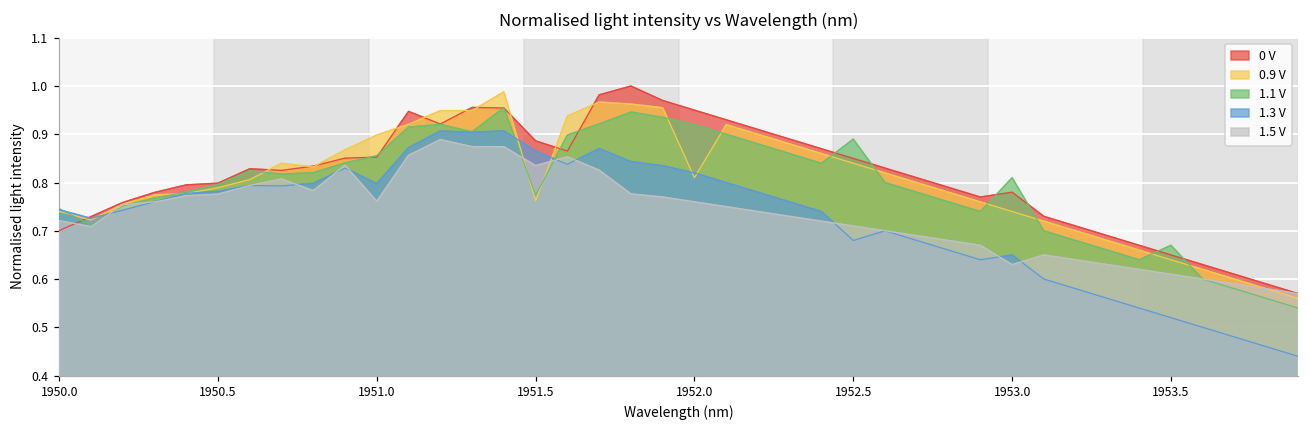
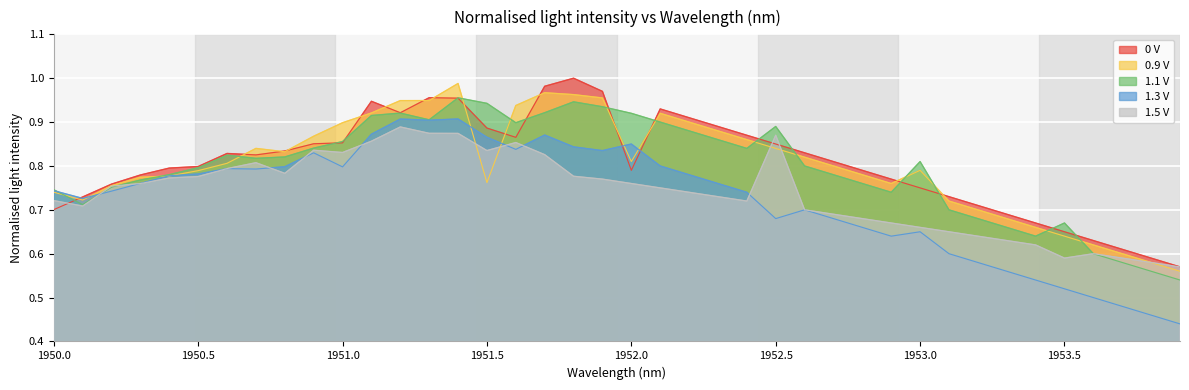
  {
    "0 V": {
      "1950.0": 0.70,
      "1951.5": 0.89,
-     "1952.0": 0.95,
+     "1952.0": 0.79,
      "1952.5": 0.85,
-     "1953.0": 0.78,
+     "1953.0": 0.75,
      "1953.5": 0.65
    },
    "0.9 V": {
      "1950.5": 0.79,
      "1951.0": 0.90,
      "1951.5": 0.76,
      "1952.0": 0.81,
      "1952.5": 0.84,
-     "1953.0": 0.74,
+     "1953.0": 0.79,
      "1953.5": 0.64
    },
    "1.1 V": {
-     "1951.5": 0.77,
+     "1951.5": 0.94,
      "1952.0": 0.92,
      "1952.5": 0.89,
      "1953.0": 0.81,
      "1953.5": 0.67
    },
    "1.3 V": {
      "1951.0": 0.80,
      "1951.5": 0.87,
-     "1952.0": 0.82,
+     "1952.0": 0.85,
      "1952.5": 0.68,
      "1953.0": 0.65,
      "1953.5": 0.52
    },
    "1.5 V": {
      "1950.0": 0.72,
-     "1951.0": 0.76,
+     "1951.0": 0.83,
      "1951.5": 0.84,
      "1952.0": 0.76,
-     "1952.5": 0.71,
-     "1953.0": 0.63,
-     "1953.5": 0.61
+     "1952.5": 0.87,
+     "1953.0": 0.66,
+     "1953.5": 0.59
    }
  }
